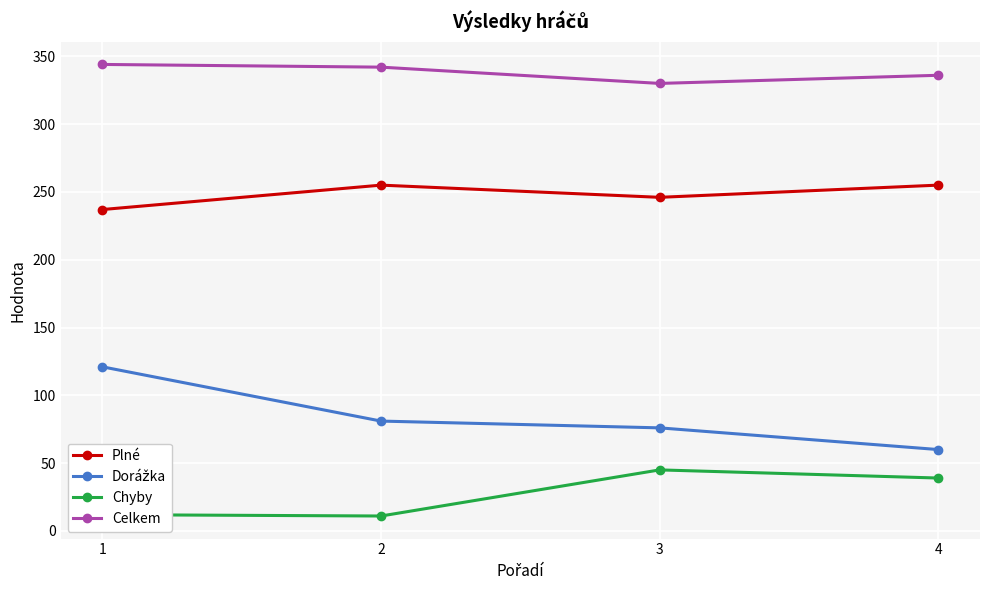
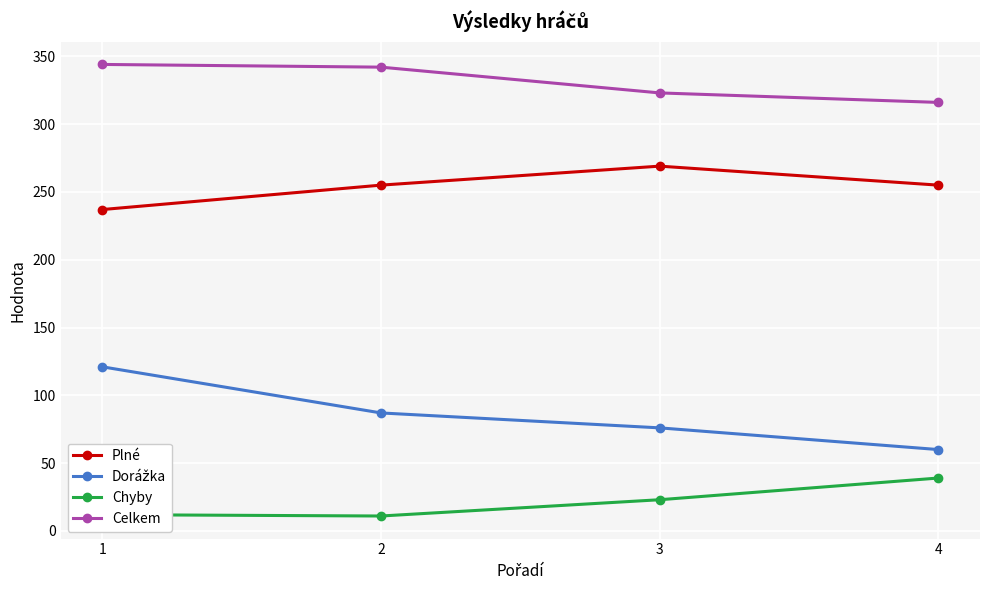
  {
    "Plné": {
      "1": 237,
      "2": 255,
-     "3": 246,
+     "3": 269,
      "4": 255
    },
    "Dorážka": {
      "1": 121,
-     "2": 81,
+     "2": 87,
      "3": 76,
      "4": 60
    },
    "Chyby": {
      "2": 11,
-     "3": 45,
+     "3": 23,
      "4": 39
    },
    "Celkem": {
      "1": 344,
      "2": 342,
-     "3": 330,
-     "4": 336
+     "3": 323,
+     "4": 316
    }
  }
